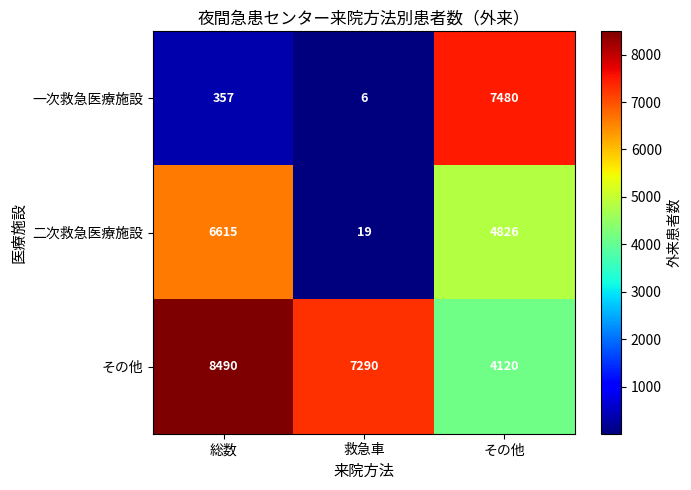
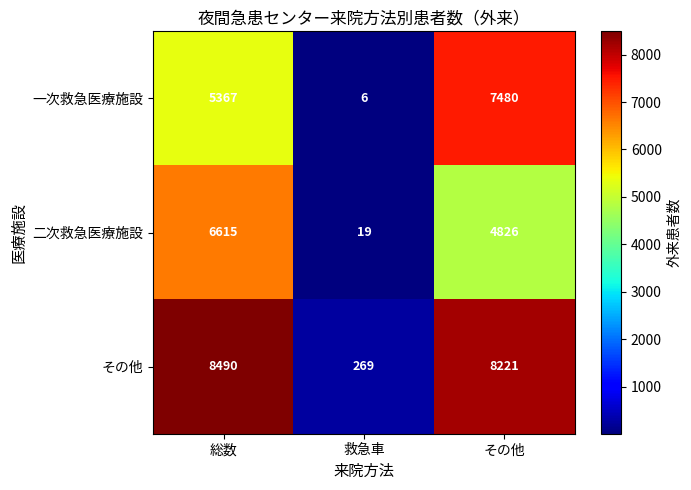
  {
    "一次救急医療施設": {
-     "総数": 357,
+     "総数": 5367,
      "救急車": 6,
      "その他": 7480
    },
    "二次救急医療施設": {
      "総数": 6615,
      "救急車": 19,
      "その他": 4826
    },
    "その他": {
      "総数": 8490,
-     "救急車": 7290,
-     "その他": 4120
+     "救急車": 269,
+     "その他": 8221
    }
  }
